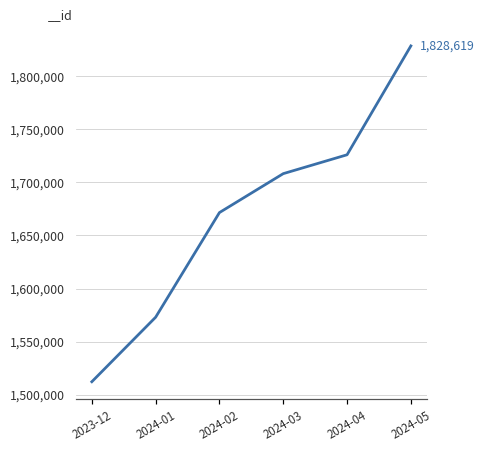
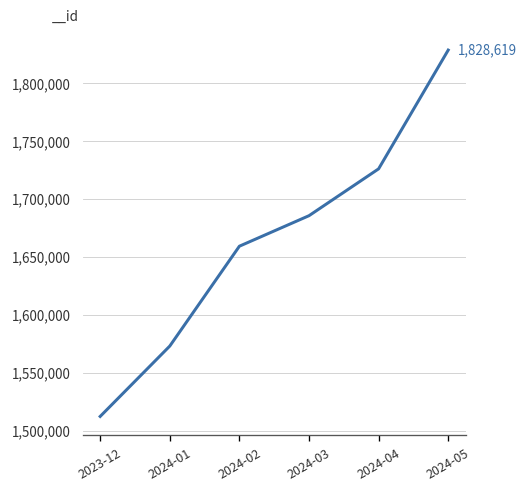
  {
    "2023-12": "1,510,000",
    "2024-01": "1,570,000",
-   "2024-02": "1,670,000",
-   "2024-03": "1,710,000",
+   "2024-02": "1,660,000",
+   "2024-03": "1,690,000",
    "2024-04": "1,730,000"
  }
